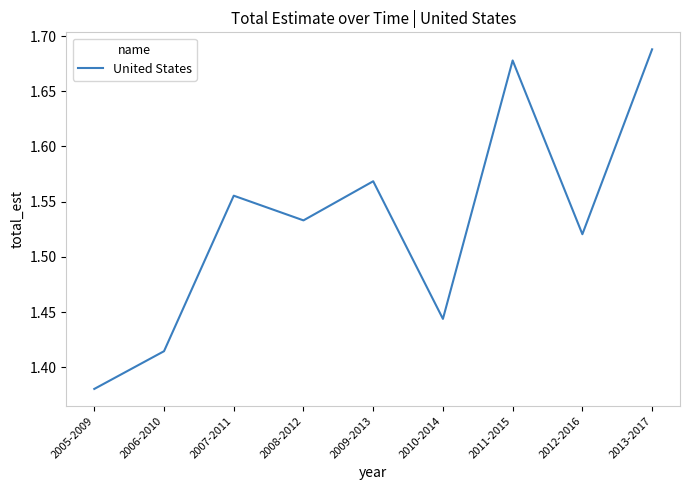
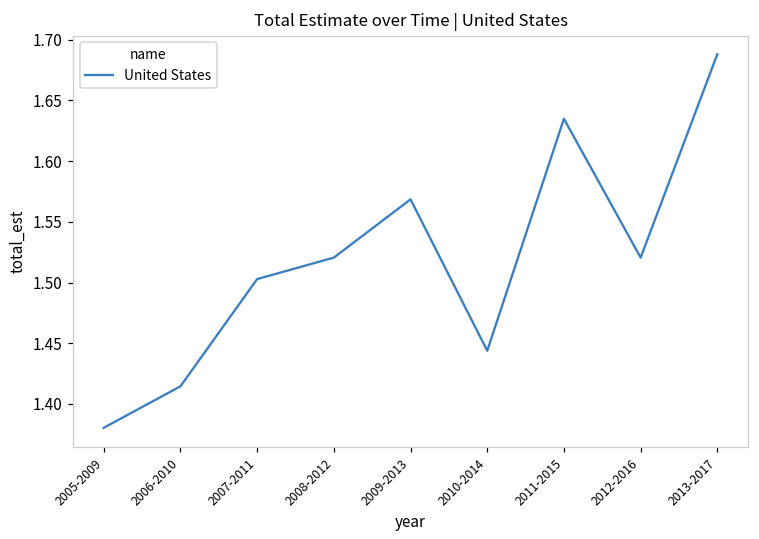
  {
    "2005-2009": 1.380,
    "2006-2010": 1.415,
-   "2007-2011": 1.555,
-   "2008-2012": 1.533,
+   "2007-2011": 1.503,
+   "2008-2012": 1.521,
    "2009-2013": 1.568,
    "2010-2014": 1.444,
-   "2011-2015": 1.678,
+   "2011-2015": 1.635,
    "2012-2016": 1.521,
    "2013-2017": 1.688
  }
